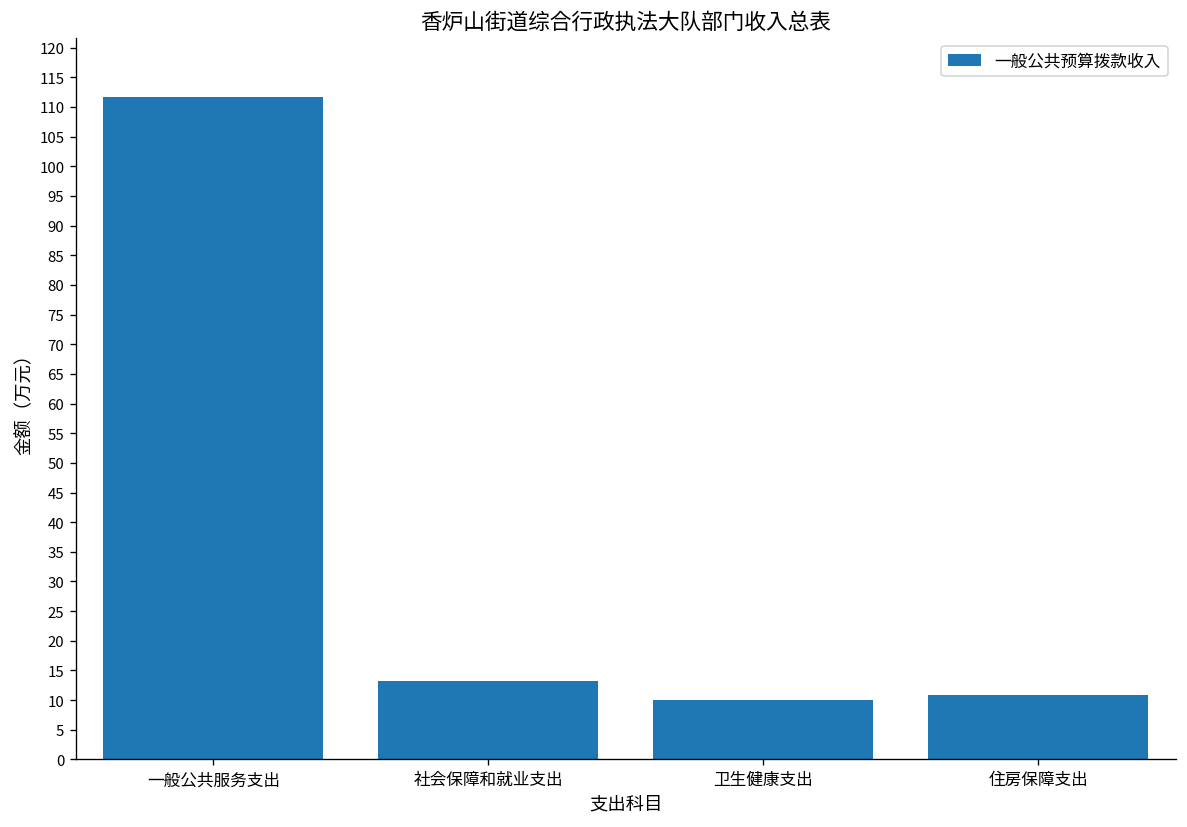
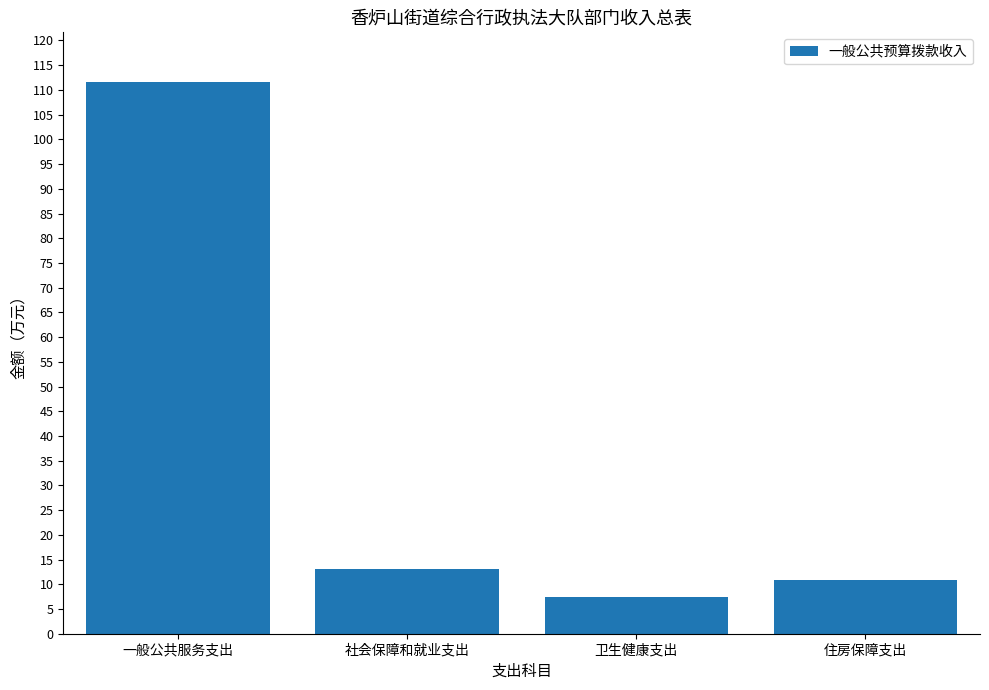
  {
    "一般公共服务支出": 112,
    "社会保障和就业支出": 13,
-   "卫生健康支出": 10,
+   "卫生健康支出": 7,
    "住房保障支出": 11
  }
